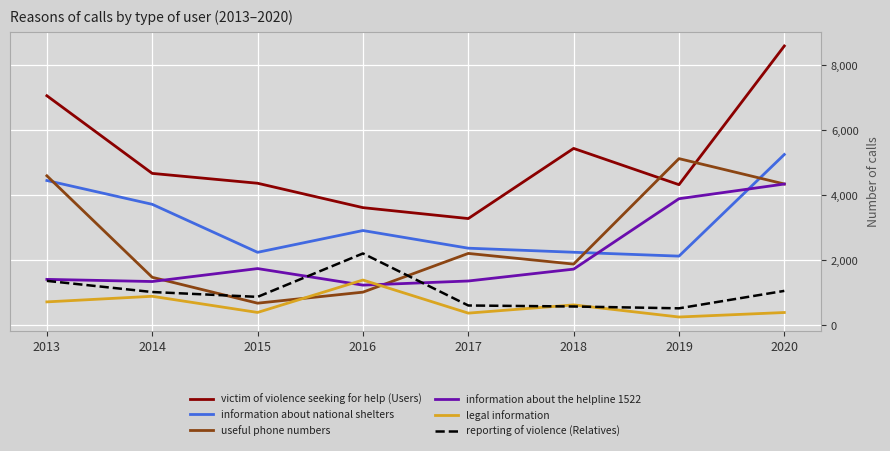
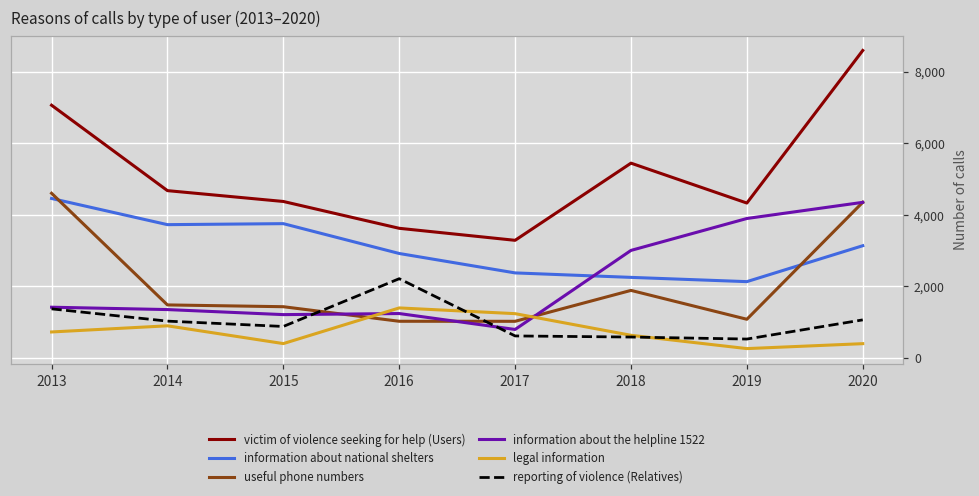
  {
    "victim of violence seeking for help (Users)": {
      "2013": "7,100",
      "2014": "4,700",
      "2015": "4,400",
      "2016": "3,600",
      "2017": "3,300",
      "2018": "5,400",
      "2019": "4,300",
      "2020": "8,600"
    },
    "information about national shelters": {
      "2013": "4,500",
      "2014": "3,700",
-     "2015": "2,200",
+     "2015": "3,700",
      "2016": "2,900",
      "2017": "2,400",
      "2018": "2,200",
      "2019": "2,100",
-     "2020": "5,300"
+     "2020": "3,100"
    },
    "useful phone numbers": {
      "2013": "4,600",
      "2014": "1,500",
-     "2015": "700",
+     "2015": "1,400",
      "2016": "1,000",
-     "2017": "2,200",
+     "2017": "1,000",
      "2018": "1,900",
-     "2019": "5,100"
+     "2019": "1,100"
    },
    "information about the helpline 1522": {
      "2014": "1,300",
-     "2015": "1,700",
+     "2015": "1,200",
      "2016": "1,200",
-     "2017": "1,400",
-     "2018": "1,700",
+     "2017": "800",
+     "2018": "3,000",
      "2019": "3,900"
    },
    "legal information": {
      "2013": "700",
      "2014": "900",
      "2015": "400",
      "2016": "1,400",
-     "2017": "400",
+     "2017": "1,200",
      "2019": "300",
      "2020": "400"
    },
    "reporting of violence (Relatives)": {
      "2014": "1,000",
      "2015": "900",
      "2016": "2,200",
      "2017": "600",
      "2019": "500",
      "2020": "1,100"
    }
  }
